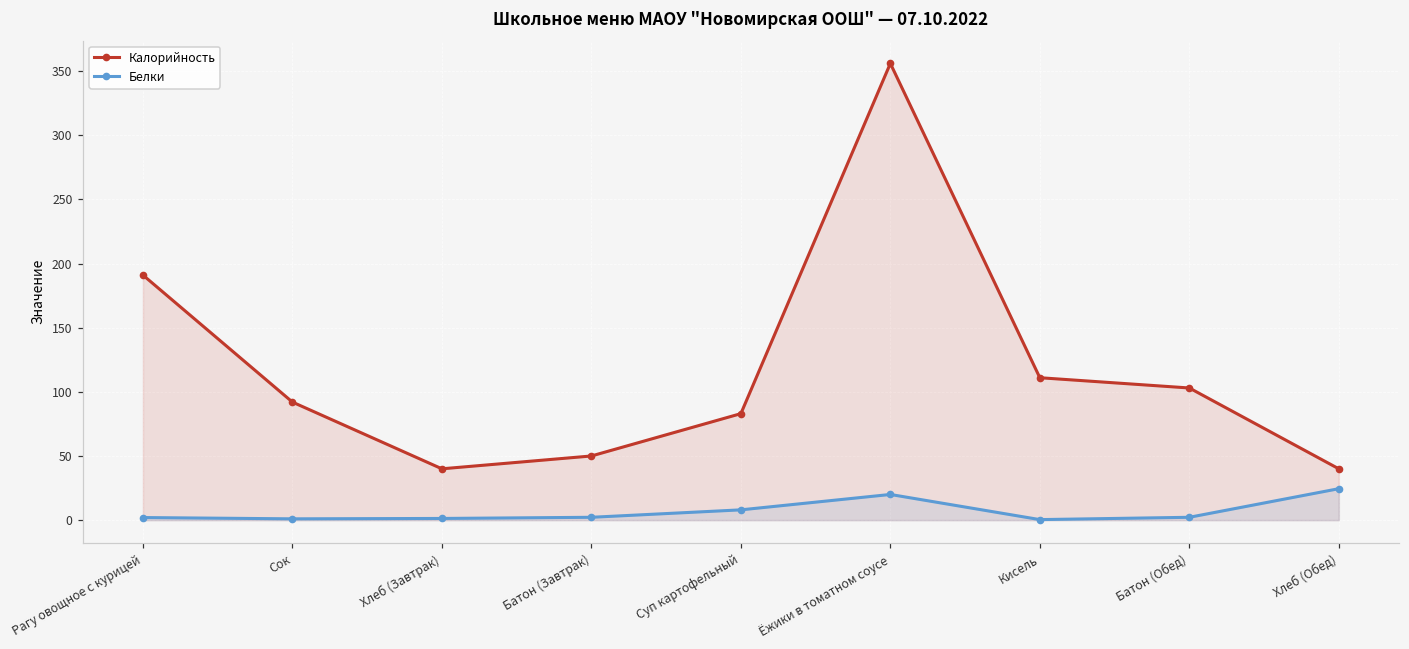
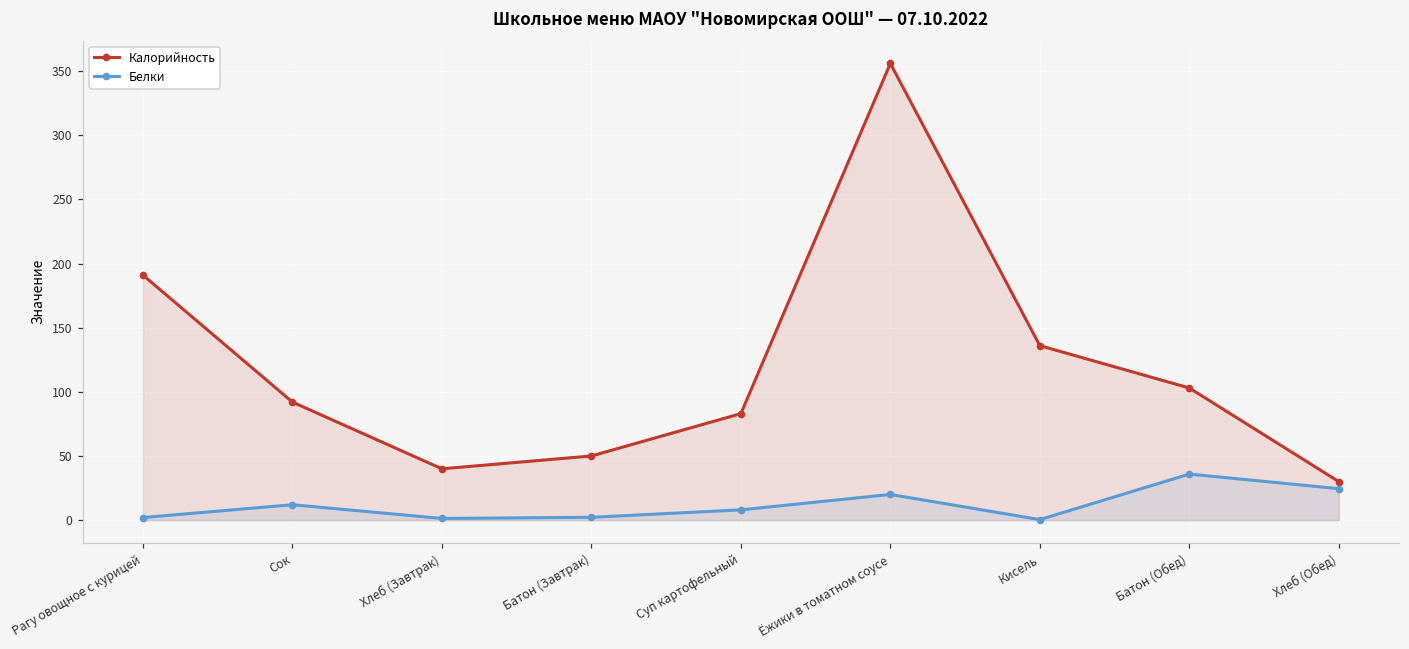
  {
    "Калорийность": {
      "Рагу овощное с курицей": 191,
      "Сок": 92,
      "Хлеб (Завтрак)": 40,
      "Батон (Завтрак)": 50,
      "Суп картофельный": 83,
      "Ёжики в томатном соусе": 356,
-     "Кисель": 111,
+     "Кисель": 136,
      "Батон (Обед)": 103,
-     "Хлеб (Обед)": 40
+     "Хлеб (Обед)": 30
    },
    "Белки": {
      "Рагу овощное с курицей": 2,
-     "Сок": 1,
+     "Сок": 12,
      "Хлеб (Завтрак)": 1,
      "Батон (Завтрак)": 2,
      "Суп картофельный": 8,
      "Ёжики в томатном соусе": 20,
      "Кисель": 0,
-     "Батон (Обед)": 2,
+     "Батон (Обед)": 36,
      "Хлеб (Обед)": 25
    }
  }
